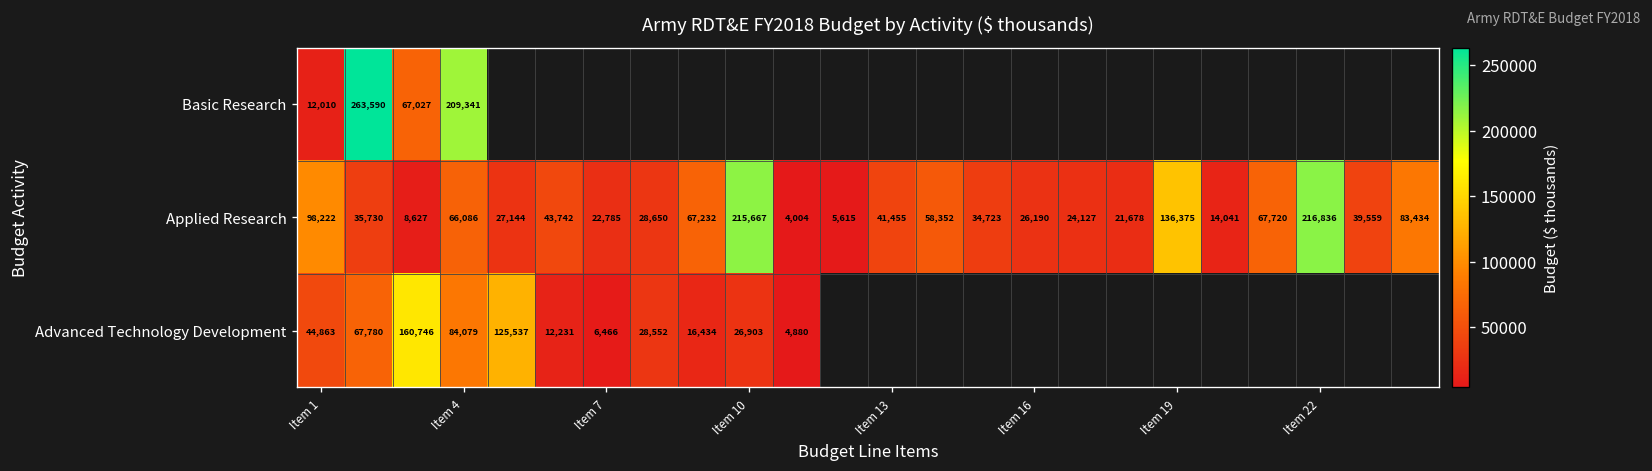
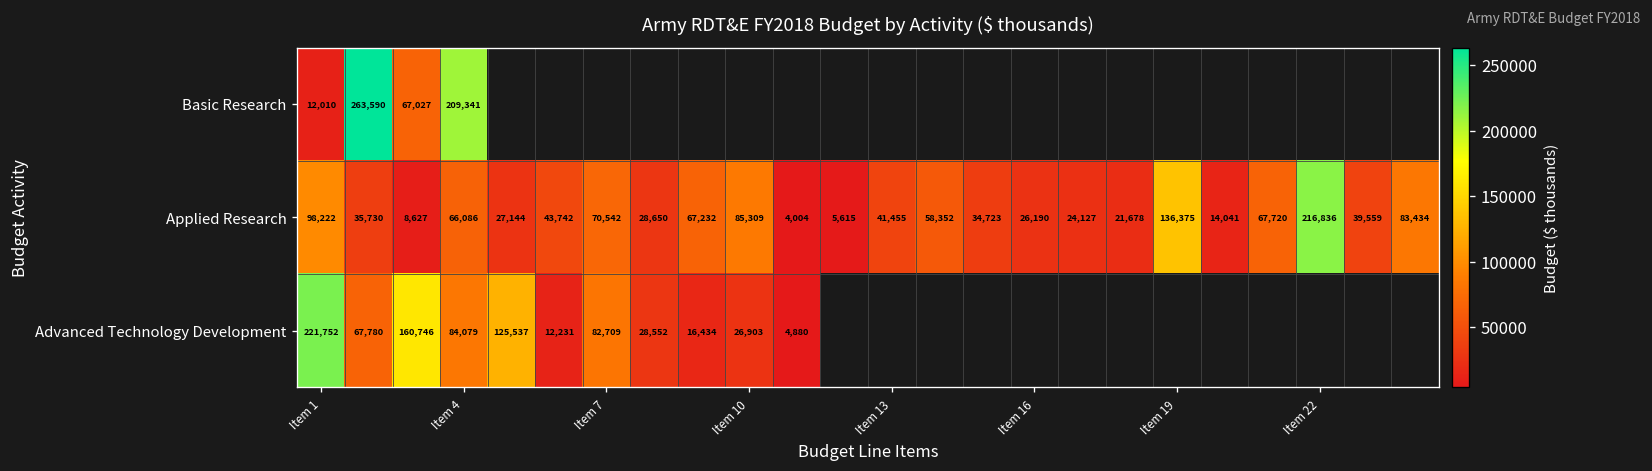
  {
    "Basic Research": {
      "Item 1": "12,010",
      "Item 4": "209,341"
    },
    "Applied Research": {
      "Item 1": "98,222",
      "Item 4": "66,086",
-     "Item 7": "22,785",
-     "Item 10": "215,667",
+     "Item 7": "70,542",
+     "Item 10": "85,309",
      "Item 13": "41,455",
      "Item 16": "26,190",
      "Item 19": "136,375",
      "Item 22": "216,836"
    },
    "Advanced Technology Development": {
-     "Item 1": "44,863",
+     "Item 1": "221,752",
      "Item 4": "84,079",
-     "Item 7": "6,466",
+     "Item 7": "82,709",
      "Item 10": "26,903"
    }
  }
